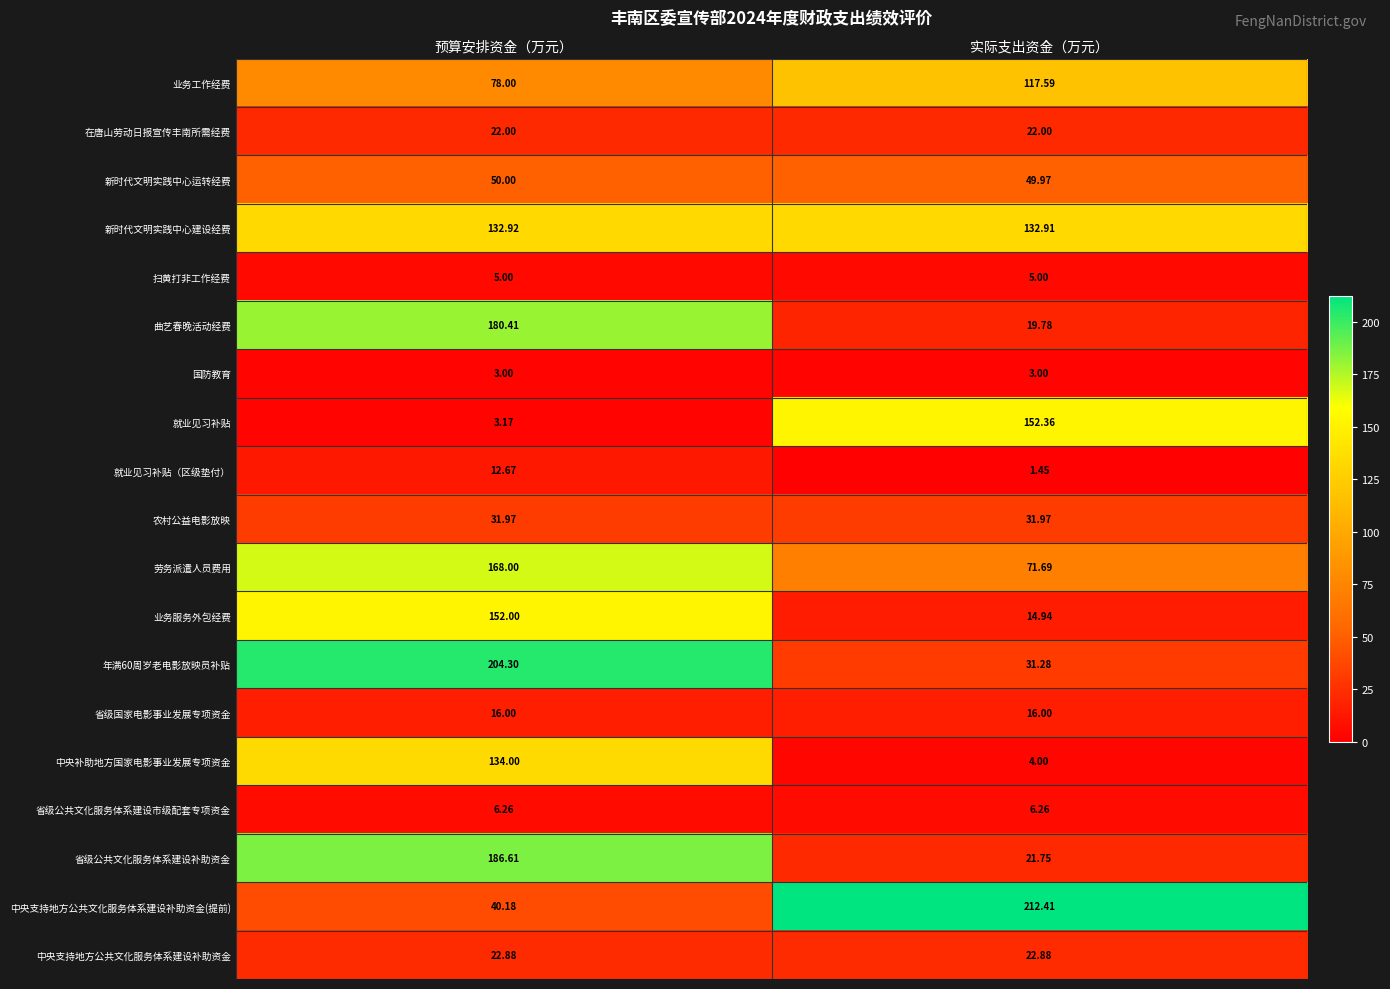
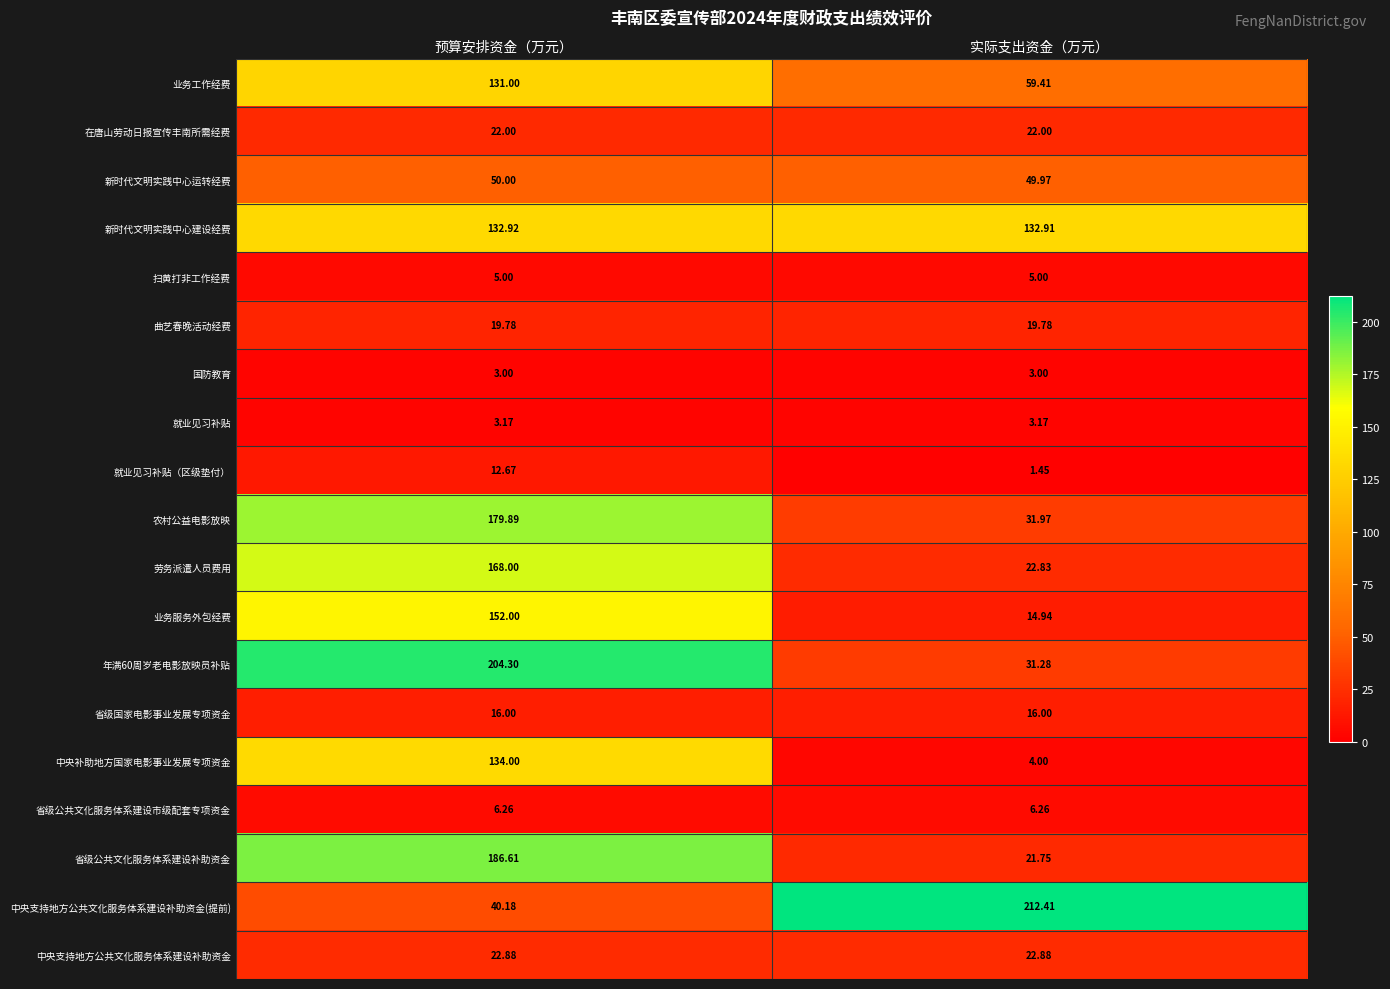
  {
    "业务工作经费": {
-     "预算安排资金（万元）": 78.00,
-     "实际支出资金（万元）": 117.59
+     "预算安排资金（万元）": 131.00,
+     "实际支出资金（万元）": 59.41
    },
    "在唐山劳动日报宣传丰南所需经费": {
      "预算安排资金（万元）": 22.00,
      "实际支出资金（万元）": 22.00
    },
    "新时代文明实践中心运转经费": {
      "预算安排资金（万元）": 50.00,
      "实际支出资金（万元）": 49.97
    },
    "新时代文明实践中心建设经费": {
      "预算安排资金（万元）": 132.92,
      "实际支出资金（万元）": 132.91
    },
    "扫黄打非工作经费": {
      "预算安排资金（万元）": 5.00,
      "实际支出资金（万元）": 5.00
    },
    "曲艺春晚活动经费": {
-     "预算安排资金（万元）": 180.41,
+     "预算安排资金（万元）": 19.78,
      "实际支出资金（万元）": 19.78
    },
    "国防教育": {
      "预算安排资金（万元）": 3.00,
      "实际支出资金（万元）": 3.00
    },
    "就业见习补贴": {
      "预算安排资金（万元）": 3.17,
-     "实际支出资金（万元）": 152.36
+     "实际支出资金（万元）": 3.17
    },
    "就业见习补贴（区级垫付）": {
      "预算安排资金（万元）": 12.67,
      "实际支出资金（万元）": 1.45
    },
    "农村公益电影放映": {
-     "预算安排资金（万元）": 31.97,
+     "预算安排资金（万元）": 179.89,
      "实际支出资金（万元）": 31.97
    },
    "劳务派遣人员费用": {
      "预算安排资金（万元）": 168.00,
-     "实际支出资金（万元）": 71.69
+     "实际支出资金（万元）": 22.83
    },
    "业务服务外包经费": {
      "预算安排资金（万元）": 152.00,
      "实际支出资金（万元）": 14.94
    },
    "年满60周岁老电影放映员补贴": {
      "预算安排资金（万元）": 204.30,
      "实际支出资金（万元）": 31.28
    },
    "省级国家电影事业发展专项资金": {
      "预算安排资金（万元）": 16.00,
      "实际支出资金（万元）": 16.00
    },
    "中央补助地方国家电影事业发展专项资金": {
      "预算安排资金（万元）": 134.00,
      "实际支出资金（万元）": 4.00
    },
    "省级公共文化服务体系建设市级配套专项资金": {
      "预算安排资金（万元）": 6.26,
      "实际支出资金（万元）": 6.26
    },
    "省级公共文化服务体系建设补助资金": {
      "预算安排资金（万元）": 186.61,
      "实际支出资金（万元）": 21.75
    },
    "中央支持地方公共文化服务体系建设补助资金(提前)": {
      "预算安排资金（万元）": 40.18,
      "实际支出资金（万元）": 212.41
    },
    "中央支持地方公共文化服务体系建设补助资金": {
      "预算安排资金（万元）": 22.88,
      "实际支出资金（万元）": 22.88
    }
  }
